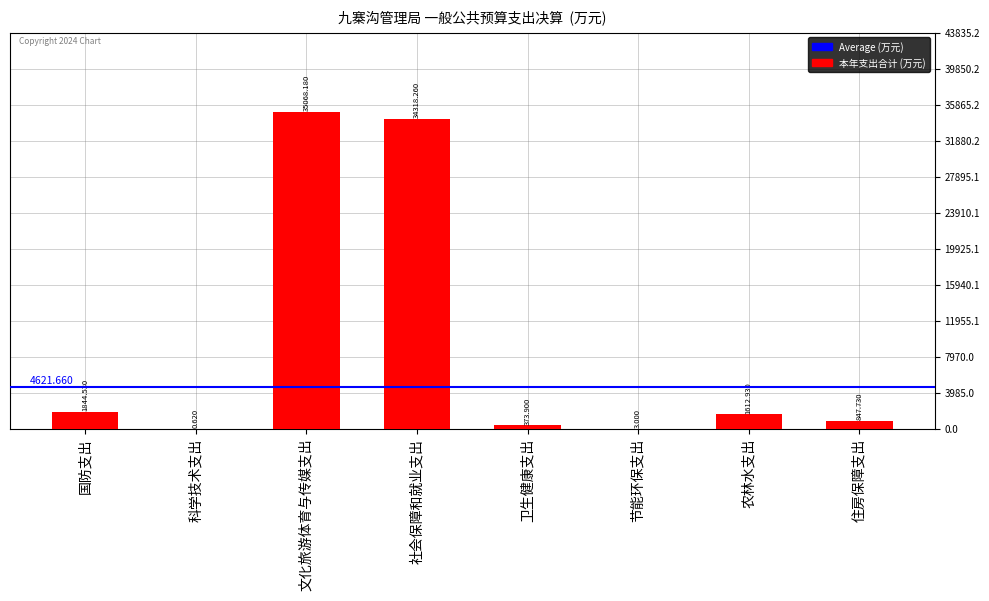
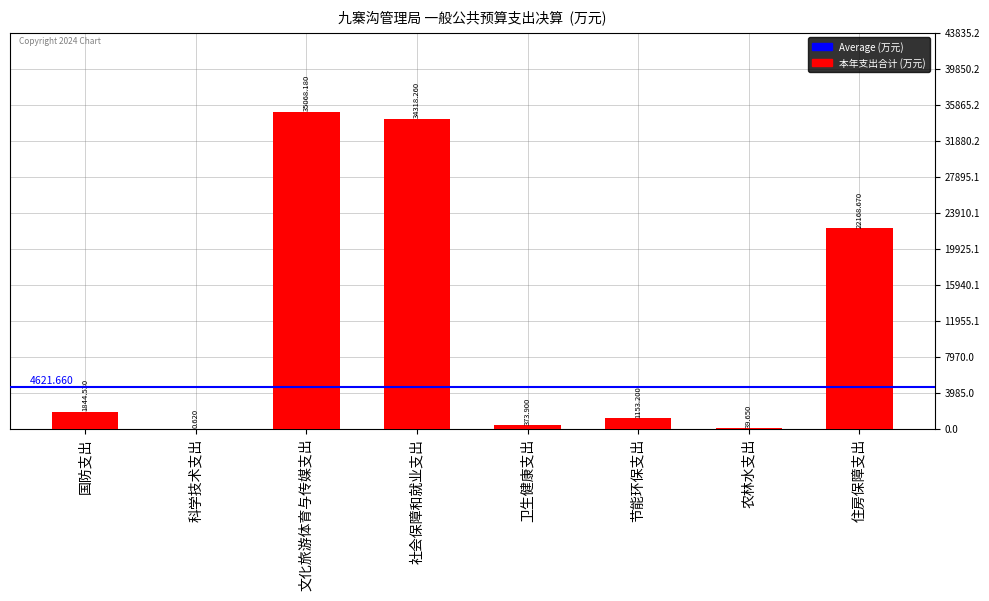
  {
    "国防支出": 1844.530,
    "科学技术支出": 0.620,
    "文化旅游体育与传媒支出": 35068.180,
    "社会保障和就业支出": 34318.260,
    "卫生健康支出": 373.900,
-   "节能环保支出": 3.000,
-   "农林水支出": 1612.930,
-   "住房保障支出": 847.730
+   "节能环保支出": 1153.200,
+   "农林水支出": 39.650,
+   "住房保障支出": 22168.670
  }
